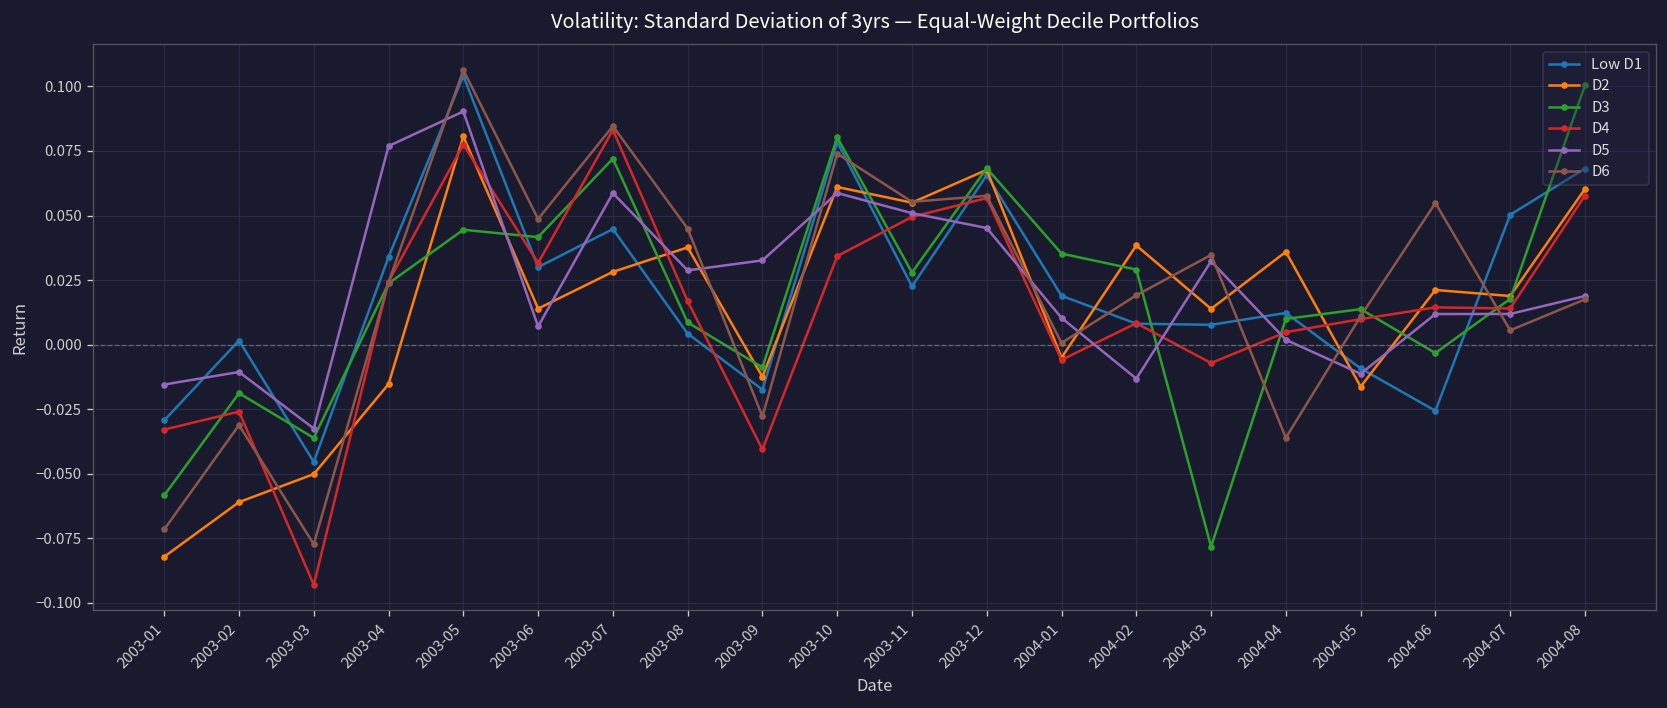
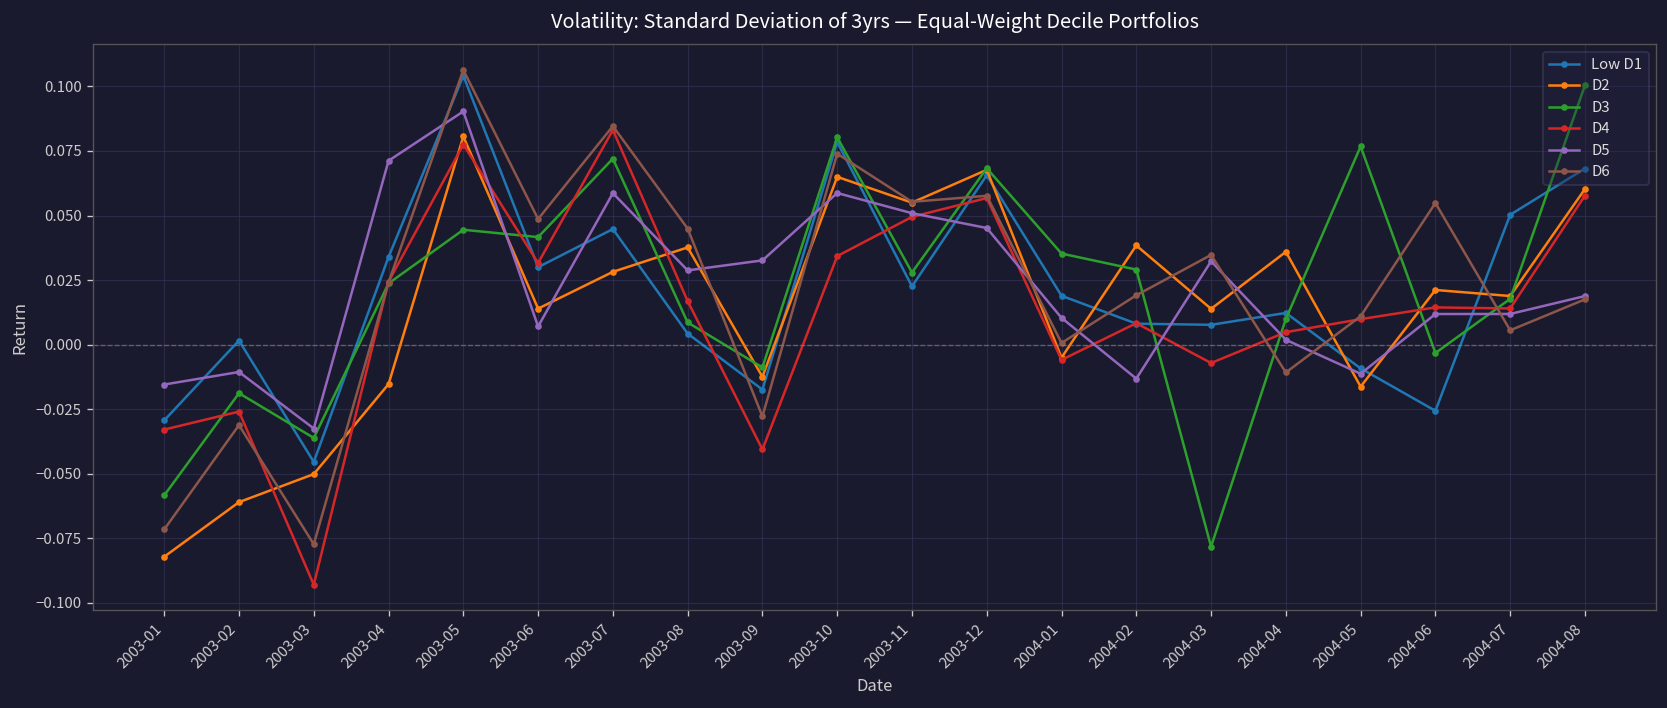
  {
    "Low D1": {
      "2003-01": -0.029,
      "2003-02": 0.002,
      "2003-03": -0.045,
      "2003-04": 0.034,
      "2003-05": 0.104,
      "2003-06": 0.030,
      "2003-07": 0.045,
      "2003-08": 0.004,
      "2003-09": -0.017,
      "2003-10": 0.078,
      "2003-11": 0.023,
      "2003-12": 0.066,
      "2004-01": 0.019,
      "2004-03": 0.008,
      "2004-04": 0.012,
      "2004-05": -0.009,
      "2004-06": -0.026,
      "2004-07": 0.050
    },
    "D2": {
      "2003-01": -0.082,
      "2003-02": -0.061,
      "2003-03": -0.050,
      "2003-04": -0.015,
      "2003-05": 0.081,
      "2003-06": 0.014,
      "2003-07": 0.028,
      "2003-08": 0.038,
      "2003-09": -0.012,
-     "2003-10": 0.061,
+     "2003-10": 0.065,
      "2004-02": 0.038,
      "2004-03": 0.014,
      "2004-04": 0.036,
      "2004-05": -0.016,
      "2004-06": 0.021
    },
    "D3": {
      "2003-01": -0.058,
      "2003-02": -0.019,
      "2003-03": -0.036,
      "2003-05": 0.044,
      "2003-06": 0.042,
      "2003-07": 0.072,
      "2003-08": 0.009,
      "2003-09": -0.009,
      "2003-10": 0.080,
      "2003-11": 0.028,
      "2004-01": 0.035,
      "2004-02": 0.029,
      "2004-03": -0.078,
      "2004-04": 0.010,
-     "2004-05": 0.014,
+     "2004-05": 0.077,
      "2004-06": -0.003
    },
    "D4": {
      "2003-01": -0.033,
      "2003-02": -0.026,
      "2003-03": -0.093,
      "2003-05": 0.077,
      "2003-06": 0.032,
      "2003-07": 0.083,
      "2003-08": 0.017,
      "2003-09": -0.041,
      "2003-10": 0.034,
      "2003-11": 0.049,
      "2004-03": -0.007,
      "2004-04": 0.005,
      "2004-06": 0.014,
      "2004-07": 0.014,
      "2004-08": 0.058
    },
    "D5": {
      "2003-01": -0.015,
      "2003-02": -0.011,
      "2003-03": -0.032,
-     "2003-04": 0.077,
+     "2003-04": 0.071,
      "2003-05": 0.090,
      "2003-06": 0.007,
      "2003-07": 0.059,
      "2003-08": 0.029,
      "2003-09": 0.033,
      "2003-10": 0.059,
      "2003-11": 0.051,
      "2003-12": 0.045,
      "2004-01": 0.010,
      "2004-02": -0.013,
      "2004-03": 0.032,
      "2004-04": 0.002,
      "2004-05": -0.011,
      "2004-06": 0.012,
      "2004-07": 0.012,
      "2004-08": 0.019
    },
    "D6": {
      "2003-01": -0.072,
      "2003-02": -0.031,
      "2003-03": -0.077,
      "2003-05": 0.106,
      "2003-06": 0.049,
      "2003-07": 0.085,
      "2003-08": 0.045,
      "2003-09": -0.028,
      "2003-10": 0.074,
      "2004-01": 0.001,
      "2004-02": 0.019,
      "2004-03": 0.035,
-     "2004-04": -0.036,
+     "2004-04": -0.011,
      "2004-06": 0.055,
      "2004-07": 0.006,
      "2004-08": 0.018
    }
  }
